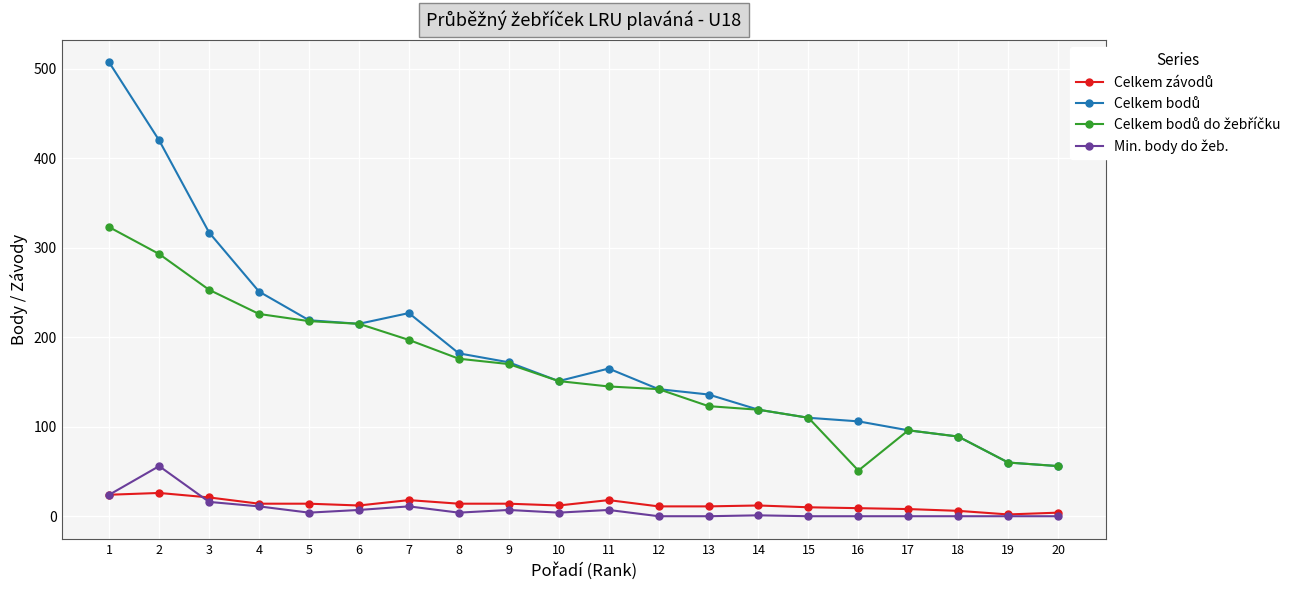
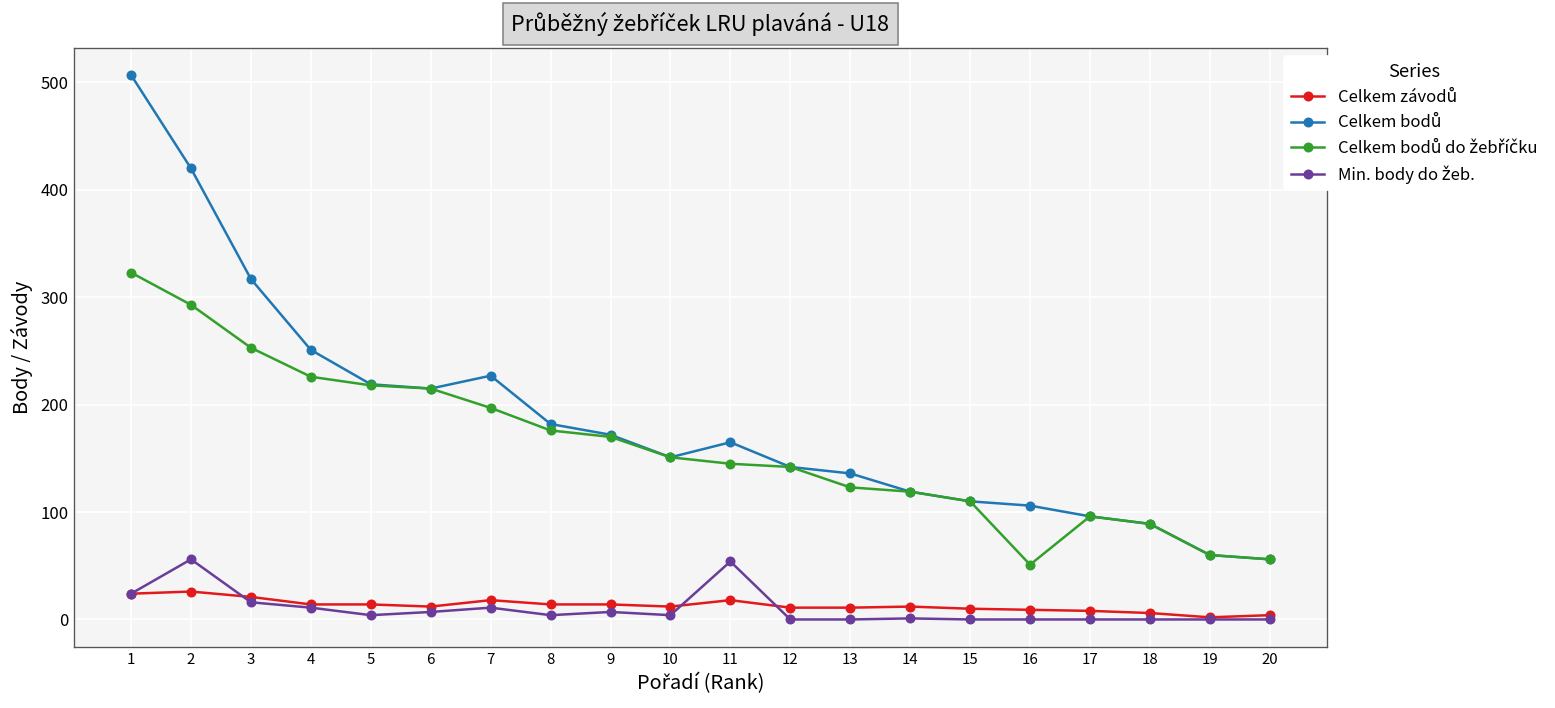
  {
    "Celkem závodů": {
      "2": 30,
      "3": 20,
      "4": 10,
      "5": 10,
      "6": 10,
      "7": 20,
      "8": 10,
      "9": 10,
      "10": 10,
      "11": 20,
      "12": 10,
      "13": 10,
      "14": 10,
      "15": 10,
      "16": 10,
      "17": 10,
      "18": 10,
      "20": 0
    },
    "Celkem bodů": {
      "1": 510,
      "2": 420,
      "3": 320,
      "4": 250,
      "7": 230,
      "8": 180,
      "11": 170,
      "13": 140,
      "16": 110
    },
    "Celkem bodů do žebříčku": {
      "1": 320,
      "2": 290,
      "3": 250,
      "4": 230,
      "7": 200,
      "8": 180,
      "11": 150,
      "13": 120,
      "16": 50
    },
    "Min. body do žeb.": {
      "2": 60,
      "3": 20,
      "4": 10,
      "5": 0,
      "6": 10,
      "7": 10,
      "8": 0,
      "9": 10,
      "10": 0,
-     "11": 10,
+     "11": 50,
      "12": 0,
      "13": 0,
      "14": 0,
      "15": 0,
      "16": 0,
      "17": 0,
      "18": 0,
      "20": 0
    }
  }
